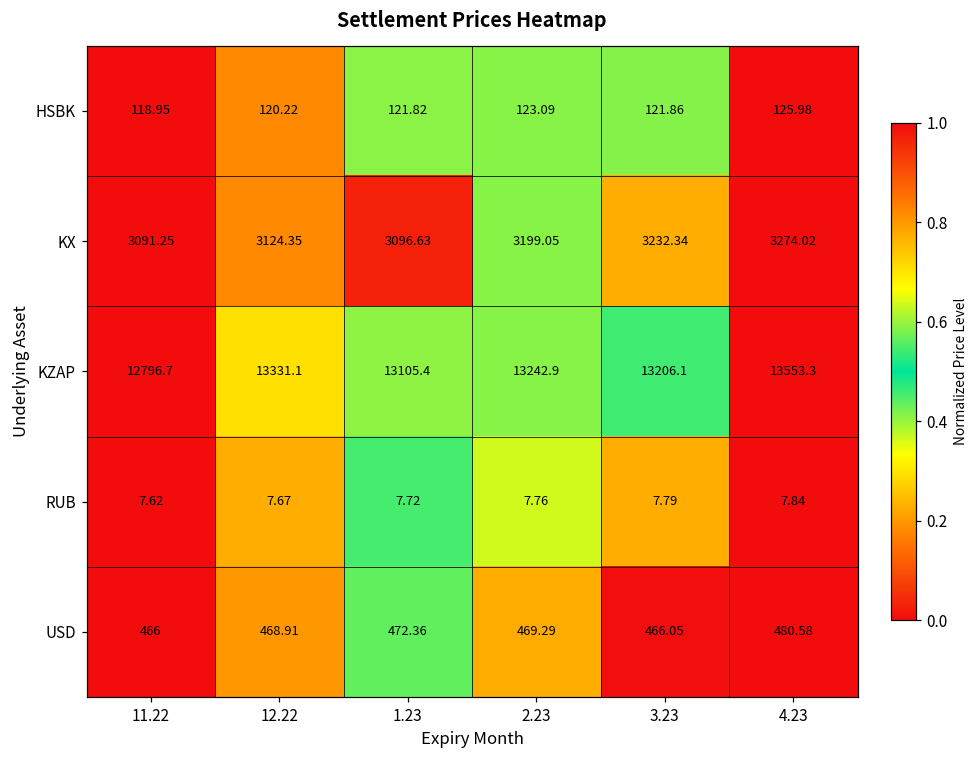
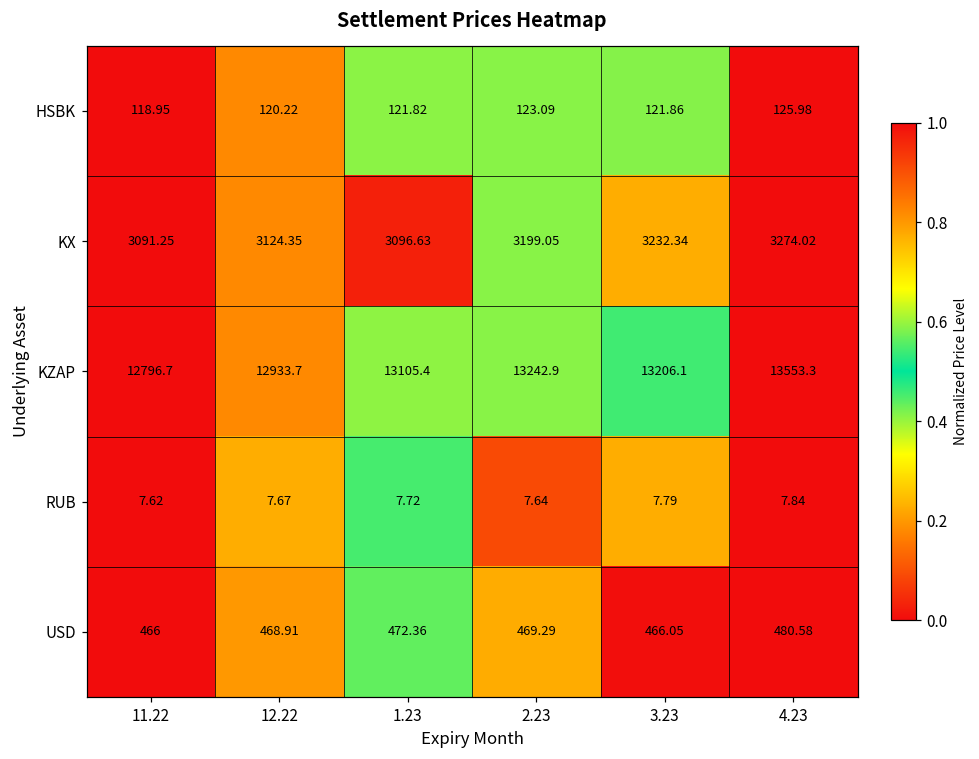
  {
    "HSBK": {
      "11.22": 118.95,
      "12.22": 120.22,
      "1.23": 121.82,
      "2.23": 123.09,
      "3.23": 121.86,
      "4.23": 125.98
    },
    "KX": {
      "11.22": 3091.25,
      "12.22": 3124.35,
      "1.23": 3096.63,
      "2.23": 3199.05,
      "3.23": 3232.34,
      "4.23": 3274.02
    },
    "KZAP": {
      "11.22": 12796.7,
-     "12.22": 13331.1,
+     "12.22": 12933.7,
      "1.23": 13105.4,
      "2.23": 13242.9,
      "3.23": 13206.1,
      "4.23": 13553.3
    },
    "RUB": {
      "11.22": 7.62,
      "12.22": 7.67,
      "1.23": 7.72,
-     "2.23": 7.76,
+     "2.23": 7.64,
      "3.23": 7.79,
      "4.23": 7.84
    },
    "USD": {
      "11.22": 466,
      "12.22": 468.91,
      "1.23": 472.36,
      "2.23": 469.29,
      "3.23": 466.05,
      "4.23": 480.58
    }
  }
